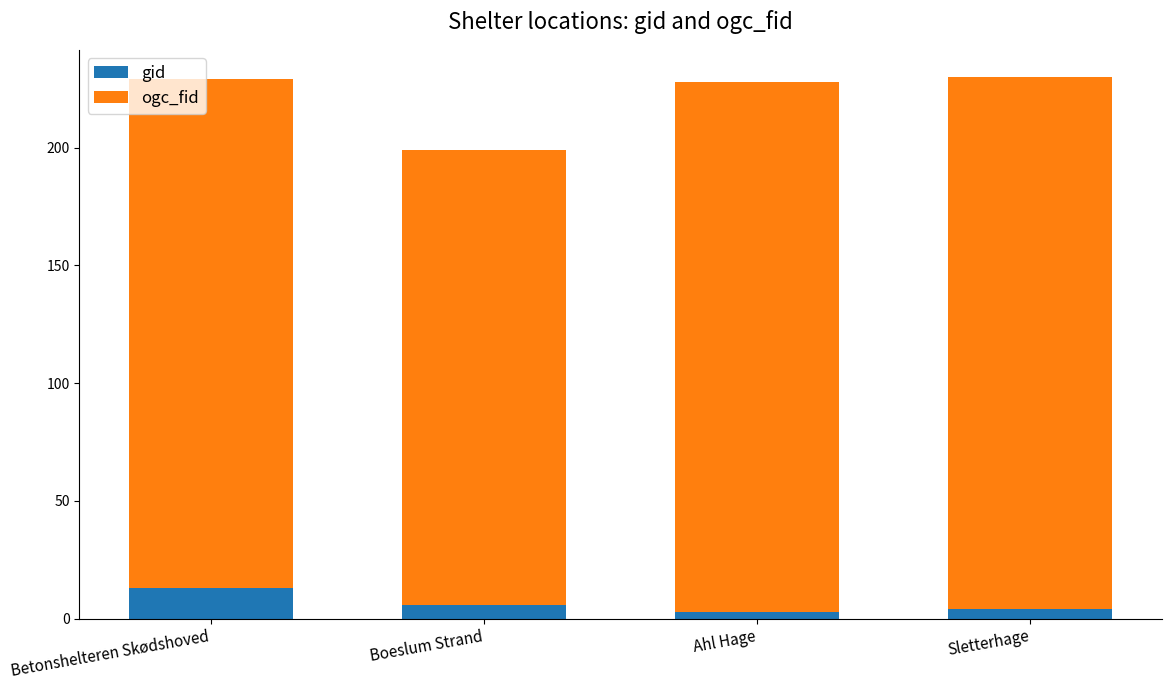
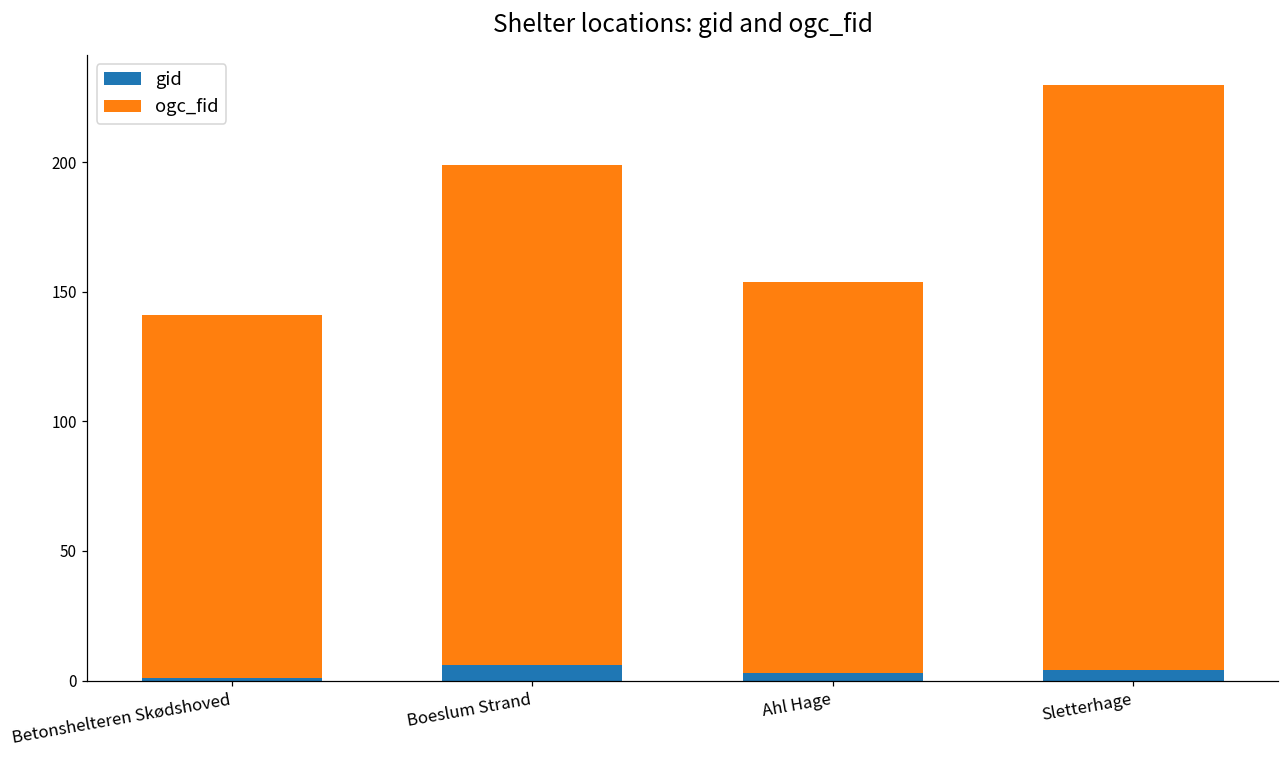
  {
    "gid": {
-     "Betonshelteren Skødshoved": 13,
+     "Betonshelteren Skødshoved": 1,
      "Boeslum Strand": 6,
      "Ahl Hage": 3,
      "Sletterhage": 4
    },
    "ogc_fid": {
-     "Betonshelteren Skødshoved": 216,
+     "Betonshelteren Skødshoved": 140,
      "Boeslum Strand": 193,
-     "Ahl Hage": 225,
+     "Ahl Hage": 151,
      "Sletterhage": 226
    }
  }
